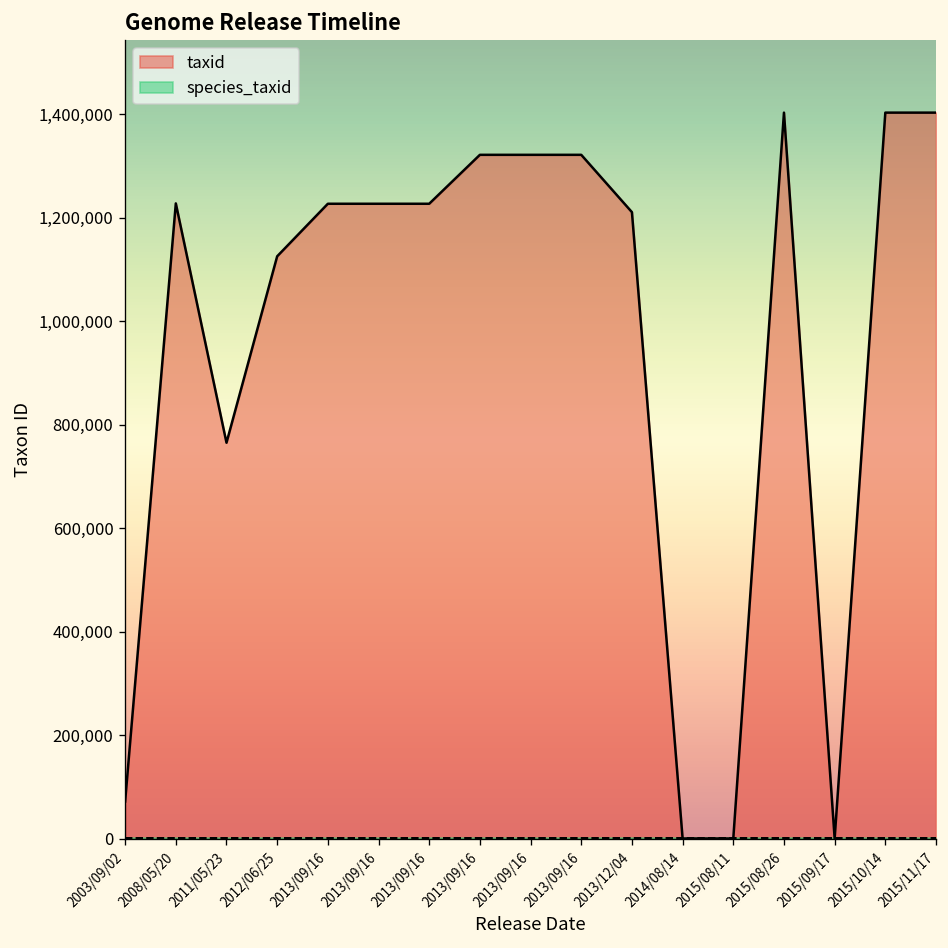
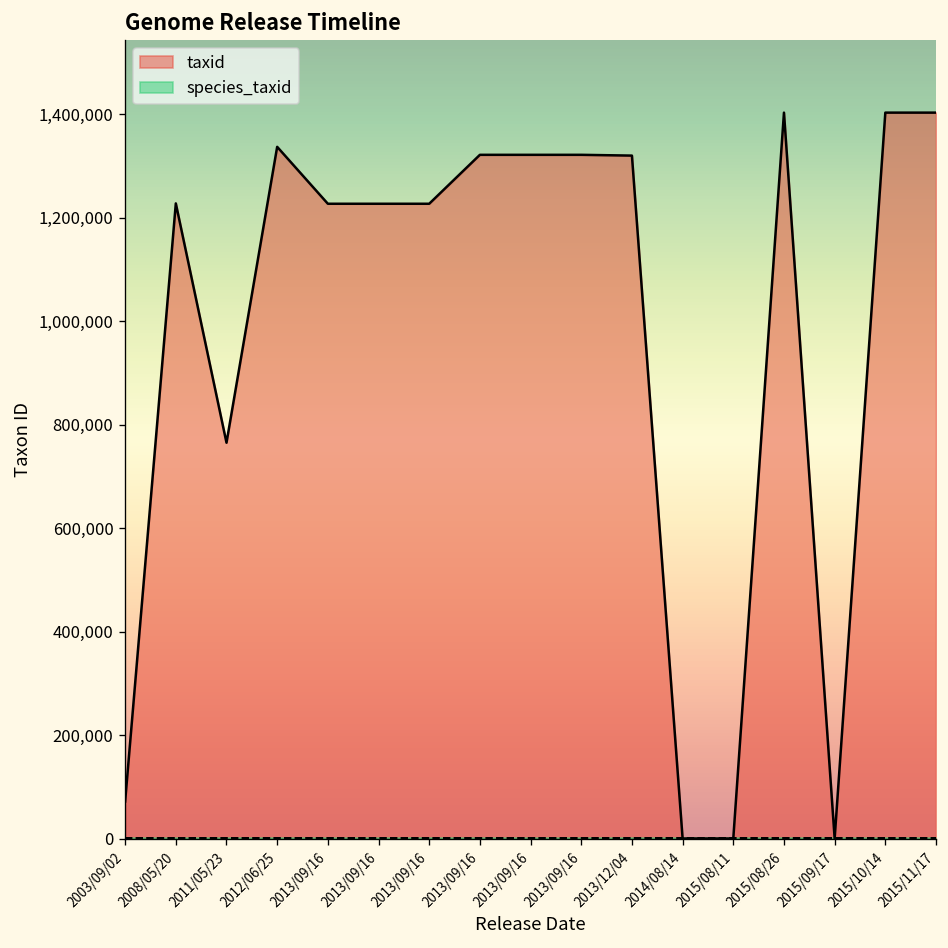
  {
    "taxid": {
      "2003/09/02": "70,000",
      "2008/05/20": "1,230,000",
      "2011/05/23": "770,000",
-     "2012/06/25": "1,130,000",
-     "2013/12/04": "1,210,000",
+     "2012/06/25": "1,340,000",
+     "2013/12/04": "1,320,000",
      "2015/08/26": "1,400,000",
      "2015/10/14": "1,400,000",
      "2015/11/17": "1,400,000"
    },
    "species_taxid": {
      "2003/09/02": "0",
      "2008/05/20": "0",
      "2011/05/23": "0",
      "2012/06/25": "0",
      "2013/12/04": "0",
      "2015/08/26": "0",
      "2015/10/14": "0",
      "2015/11/17": "0"
    }
  }
